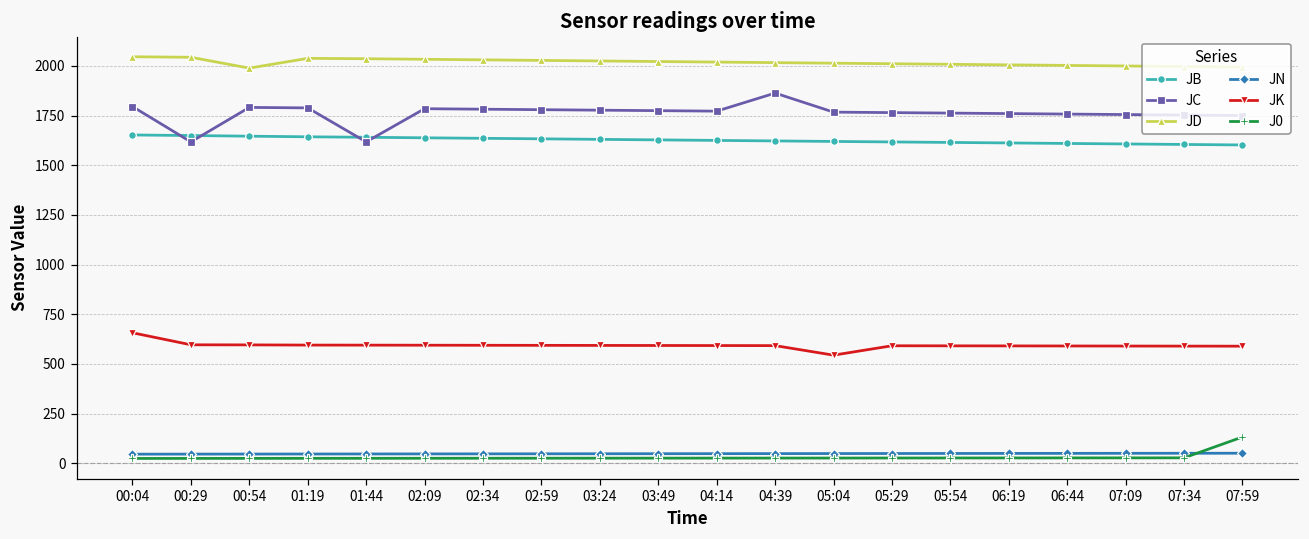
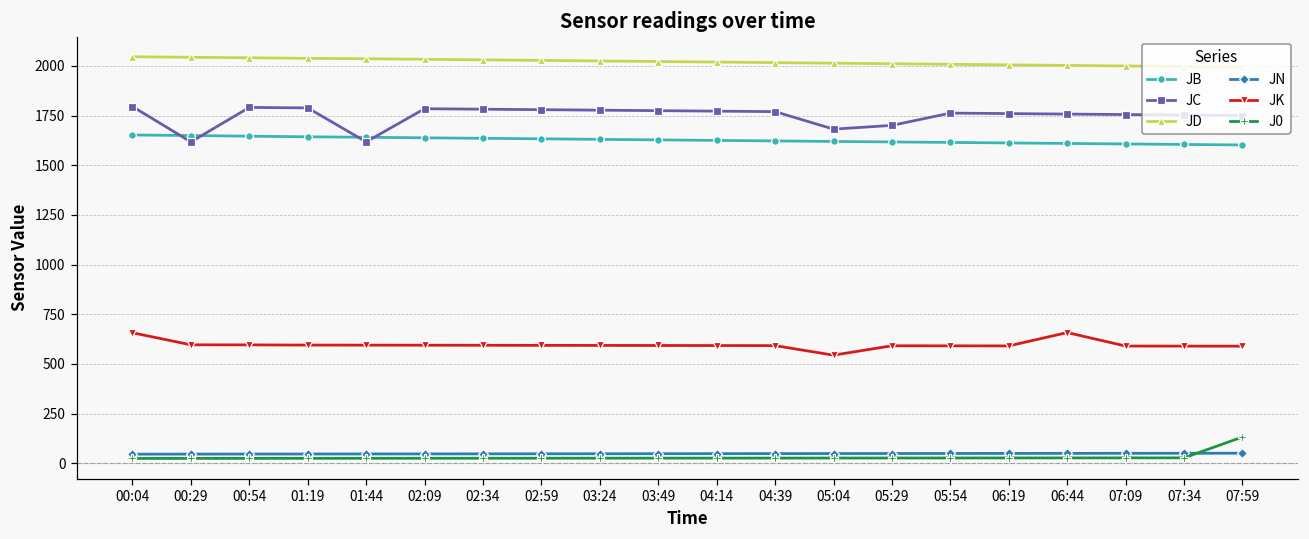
  {
    "JC": {
      "00:04": 1800,
      "00:29": 1620,
      "00:54": 1790,
      "01:19": 1790,
      "01:44": 1620,
      "02:09": 1780,
      "02:34": 1780,
      "02:59": 1780,
      "03:24": 1780,
      "03:49": 1770,
      "04:14": 1770,
-     "04:39": 1860,
-     "05:04": 1770,
-     "05:29": 1760,
+     "04:39": 1770,
+     "05:04": 1680,
+     "05:29": 1700,
      "05:54": 1760,
      "06:19": 1760,
      "06:44": 1760,
      "07:09": 1760
    },
    "JD": {
      "00:04": 2050,
      "00:29": 2040,
-     "00:54": 1990,
+     "00:54": 2040,
      "01:19": 2040,
      "01:44": 2040,
      "02:09": 2030,
      "02:34": 2030,
      "02:59": 2030,
      "03:24": 2020,
      "03:49": 2020,
      "04:14": 2020,
      "04:39": 2020,
      "05:04": 2010,
      "05:29": 2010,
      "05:54": 2010,
      "06:19": 2010,
      "06:44": 2000,
      "07:09": 2000
    },
    "JK": {
      "00:04": 660,
      "00:29": 600,
      "00:54": 600,
      "01:19": 590,
      "01:44": 590,
      "02:09": 590,
      "02:34": 590,
      "02:59": 590,
      "03:24": 590,
      "03:49": 590,
      "04:14": 590,
      "04:39": 590,
      "05:04": 540,
      "05:29": 590,
      "05:54": 590,
      "06:19": 590,
-     "06:44": 590,
+     "06:44": 660,
      "07:09": 590,
      "07:34": 590,
      "07:59": 590
    },
    "J0": {
      "00:04": 20,
      "00:29": 20,
      "00:54": 20,
      "01:19": 20,
      "01:44": 20,
      "02:09": 20,
      "02:34": 30,
      "02:59": 30,
      "03:24": 30,
      "03:49": 30,
      "04:14": 30,
      "04:39": 30,
      "05:04": 30,
      "05:29": 30,
      "05:54": 30,
      "06:19": 30,
      "06:44": 30,
      "07:09": 30,
      "07:34": 30,
      "07:59": 130
    }
  }
